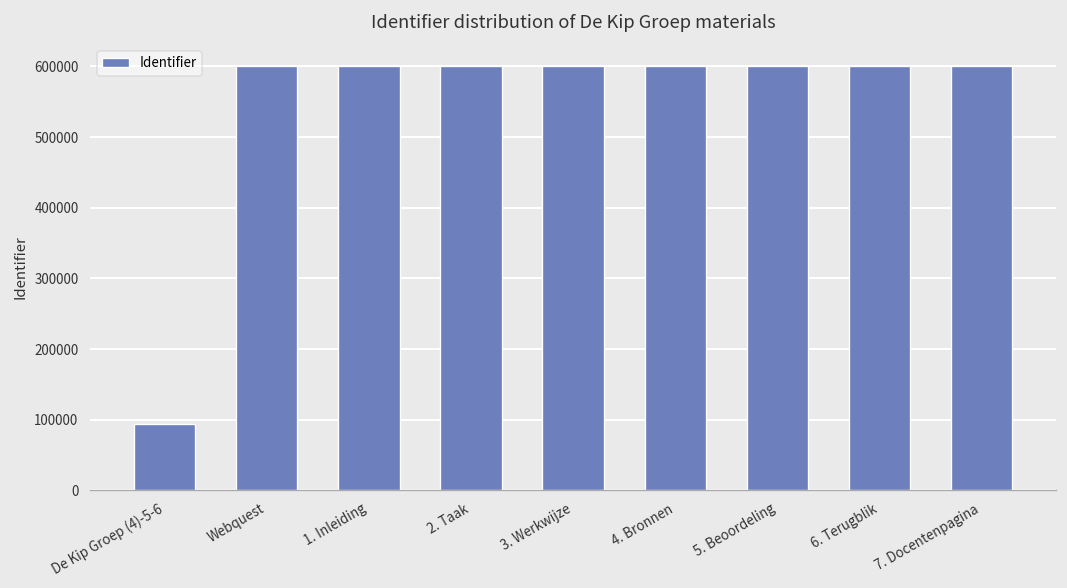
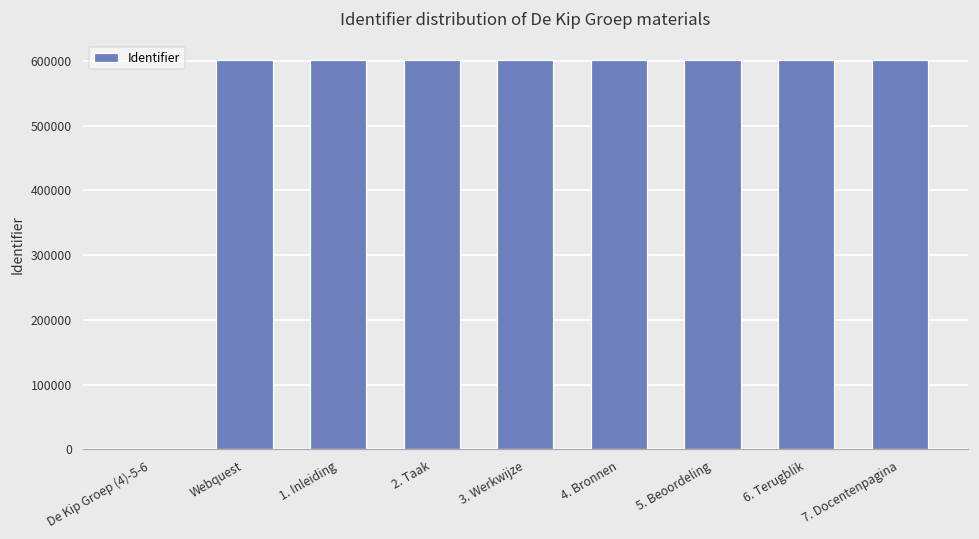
  {
-   "De Kip Groep (4)-5-6": 90000,
+   "De Kip Groep (4)-5-6": 0,
    "Webquest": 600000,
    "1. Inleiding": 600000,
    "2. Taak": 600000,
    "3. Werkwijze": 600000,
    "4. Bronnen": 600000,
    "5. Beoordeling": 600000,
    "6. Terugblik": 600000,
    "7. Docentenpagina": 600000
  }
